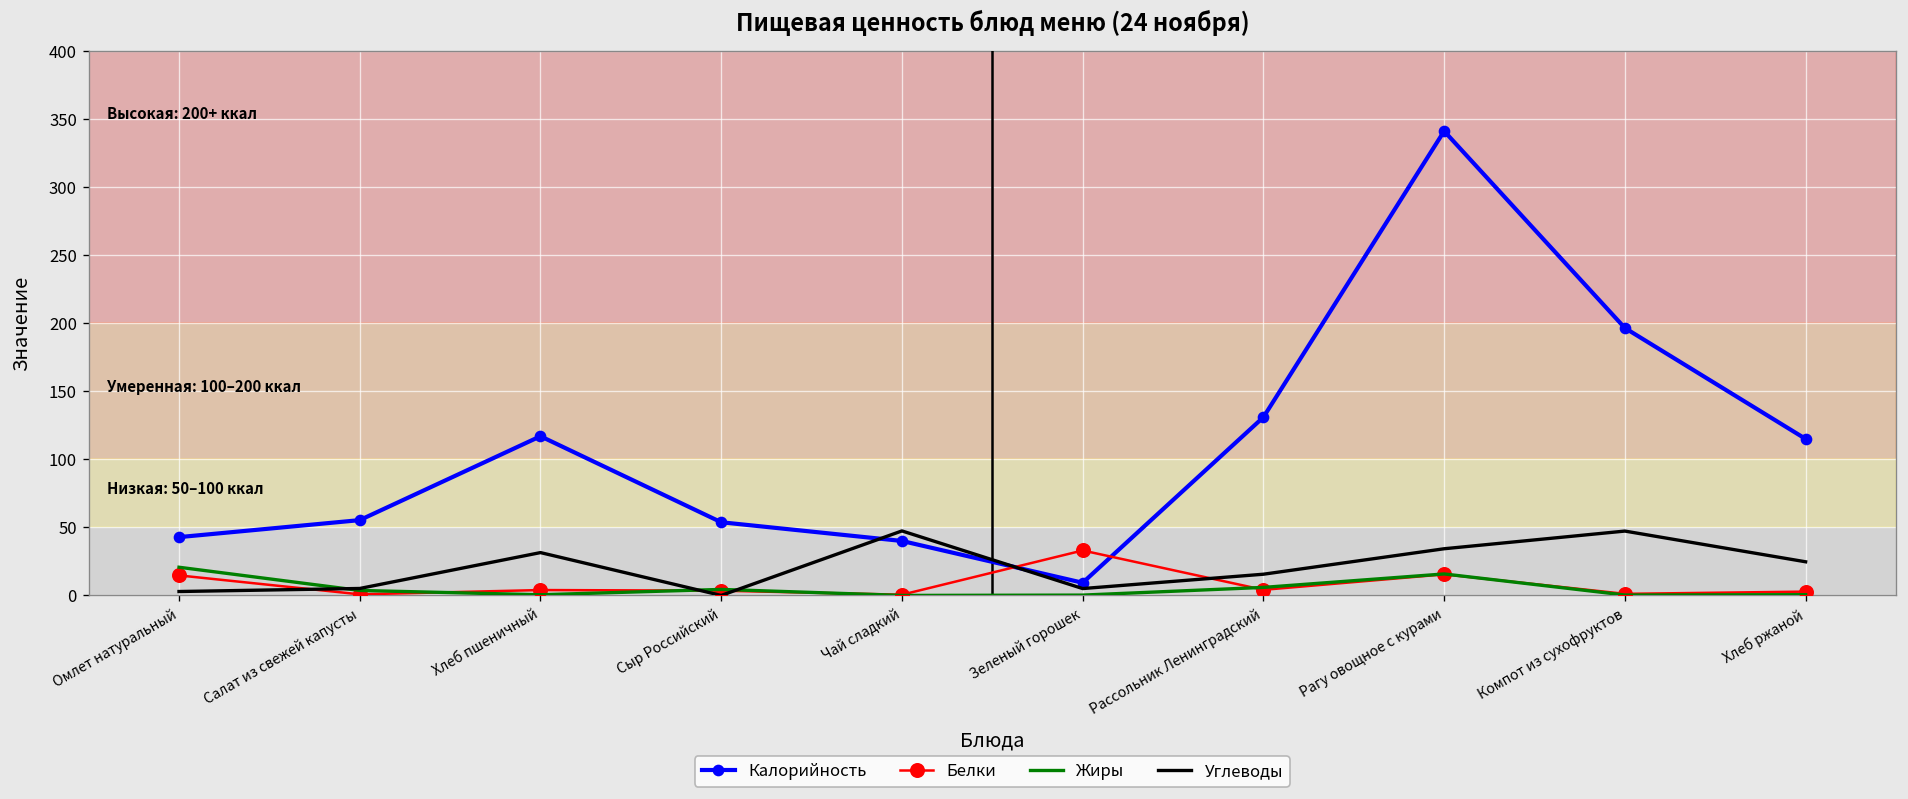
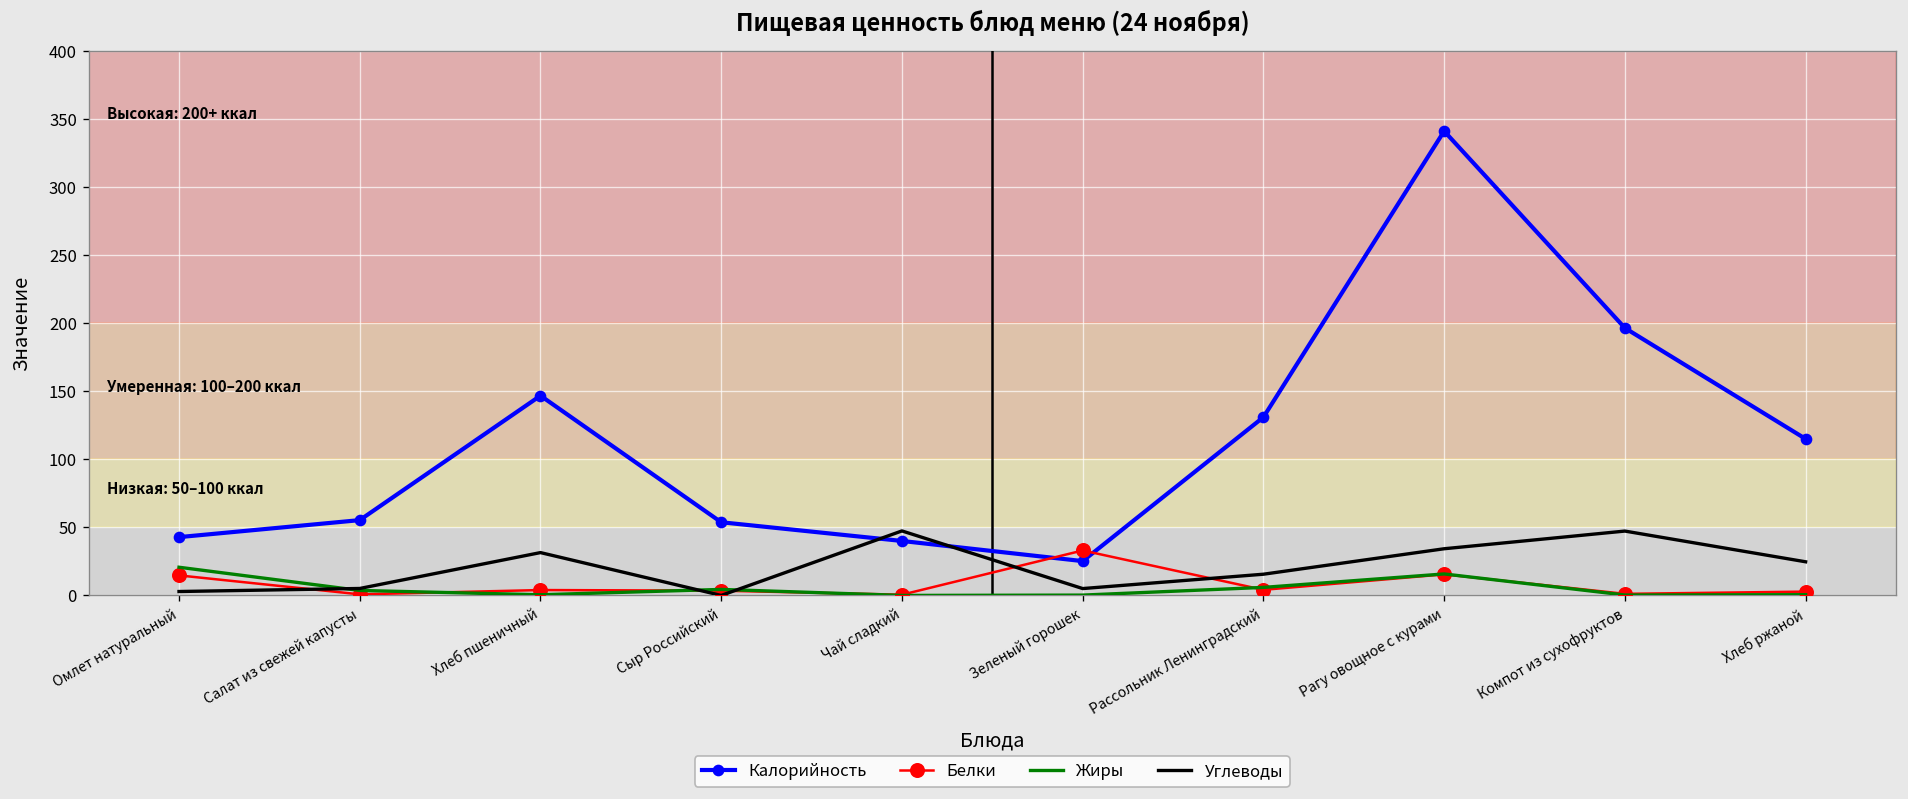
  {
    "Калорийность": {
      "Омлет натуральный": 43,
      "Салат из свежей капусты": 55,
-     "Хлеб пшеничный": 117,
+     "Хлеб пшеничный": 147,
      "Сыр Российский": 54,
      "Чай сладкий": 40,
-     "Зеленый горошек": 9,
+     "Зеленый горошек": 25,
      "Рассольник Ленинградский": 131,
      "Рагу овощное с курами": 341,
      "Компот из сухофруктов": 196,
      "Хлеб ржаной": 115
    },
    "Белки": {
      "Омлет натуральный": 15,
      "Салат из свежей капусты": 1,
      "Хлеб пшеничный": 4,
      "Зеленый горошек": 33,
      "Хлеб ржаной": 3
    },
    "Жиры": {
      "Омлет натуральный": 21,
      "Хлеб пшеничный": 1,
      "Зеленый горошек": 0,
      "Хлеб ржаной": 1
    },
    "Углеводы": {
      "Омлет натуральный": 3,
      "Хлеб пшеничный": 31,
      "Сыр Российский": 0,
      "Чай сладкий": 47,
      "Зеленый горошек": 5,
      "Рассольник Ленинградский": 16,
      "Рагу овощное с курами": 34,
      "Компот из сухофруктов": 47,
      "Хлеб ржаной": 25
    }
  }
